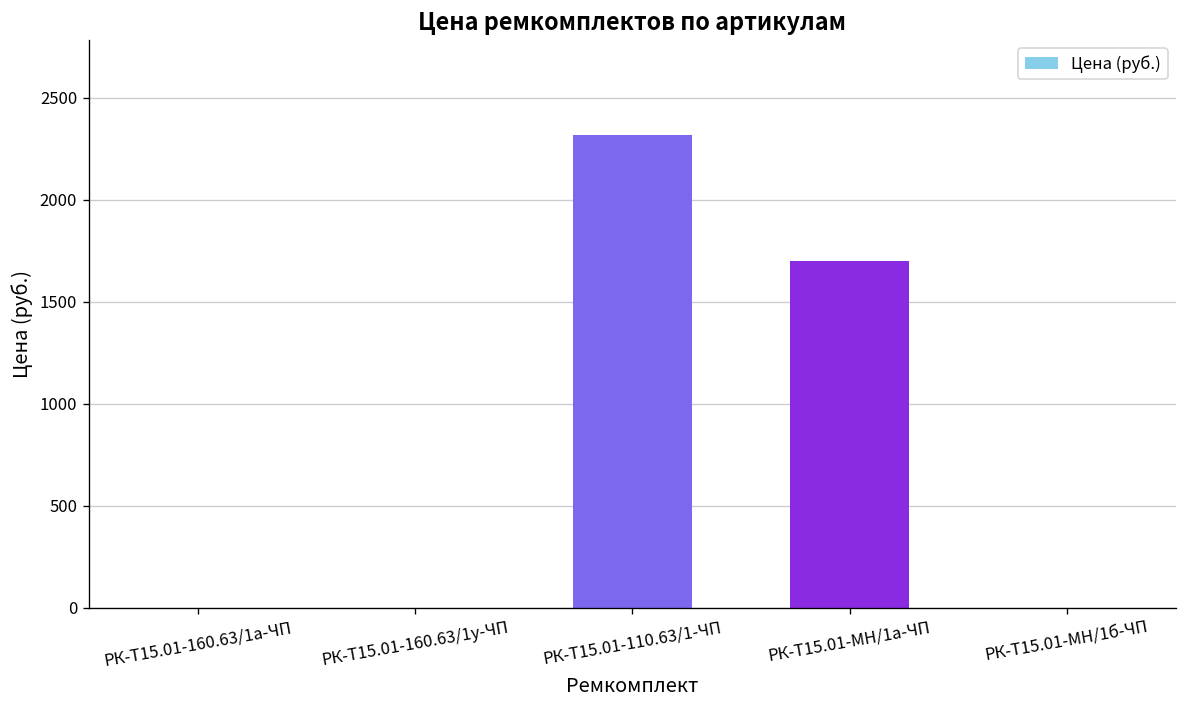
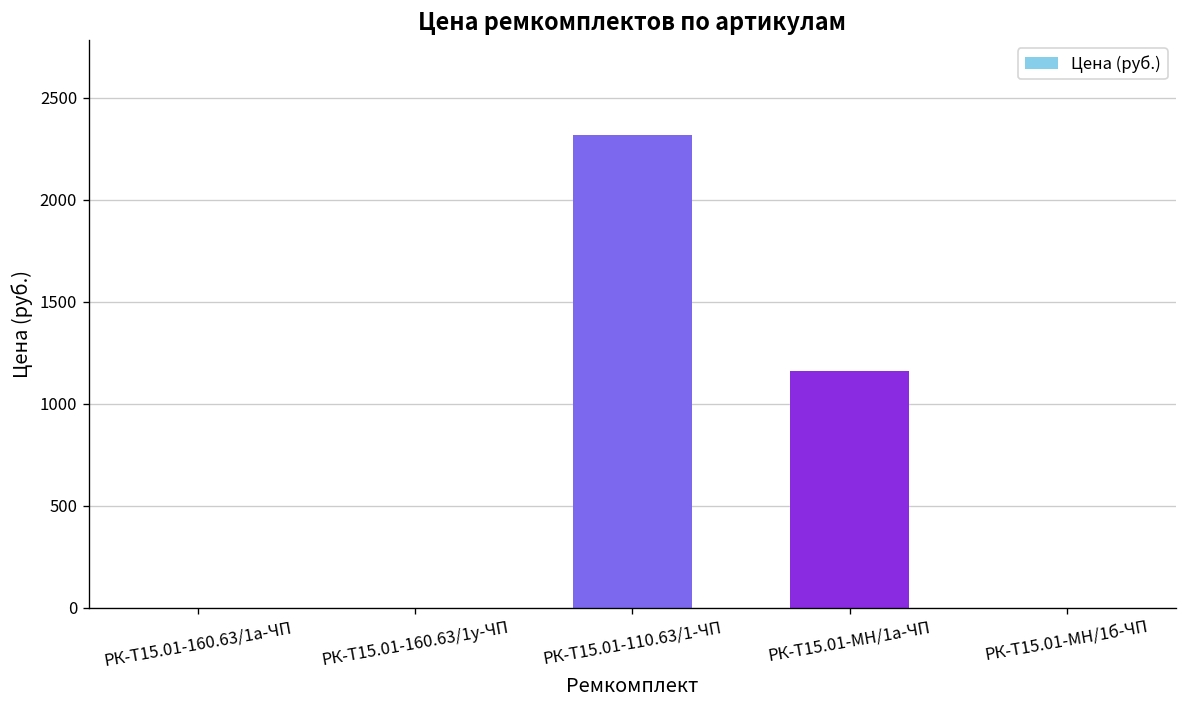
  {
    "РК-Т15.01-160.63/1а-ЧП": 0,
    "РК-Т15.01-110.63/1-ЧП": 2320,
-   "РК-Т15.01-МН/1а-ЧП": 1700
+   "РК-Т15.01-МН/1а-ЧП": 1160
  }
